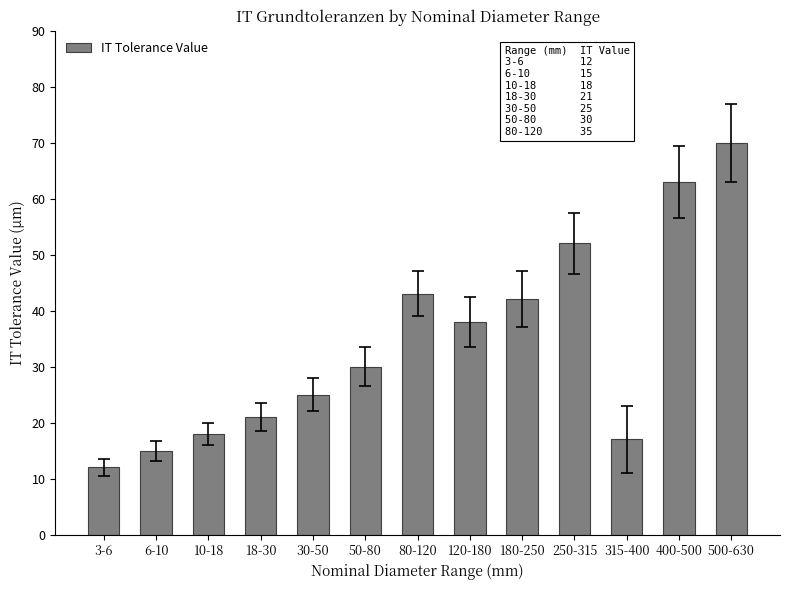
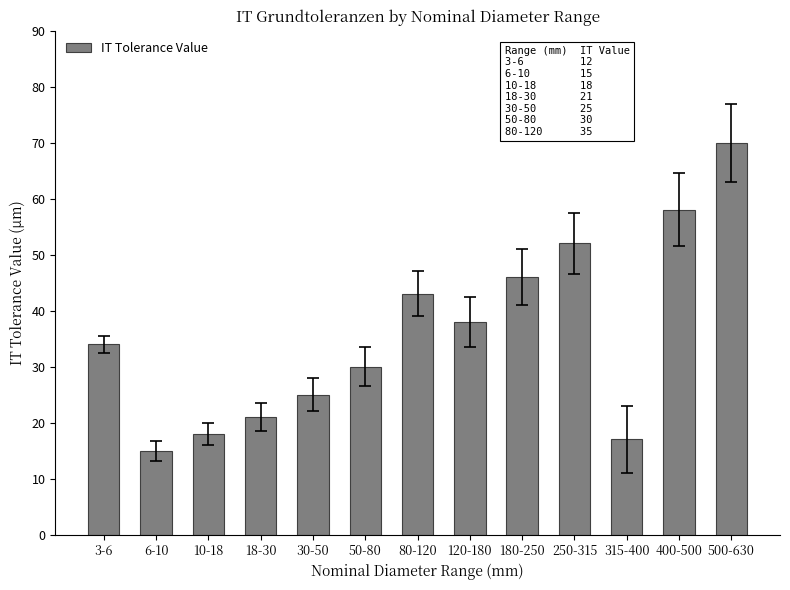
  {
    "IT Tolerance Value": {
-     "3-6": 12,
+     "3-6": 34,
      "6-10": 15,
      "10-18": 18,
      "18-30": 21,
      "30-50": 25,
      "50-80": 30,
      "80-120": 43,
      "120-180": 38,
-     "180-250": 42,
+     "180-250": 46,
      "250-315": 52,
      "315-400": 17,
-     "400-500": 63,
+     "400-500": 58,
      "500-630": 70
    }
  }
